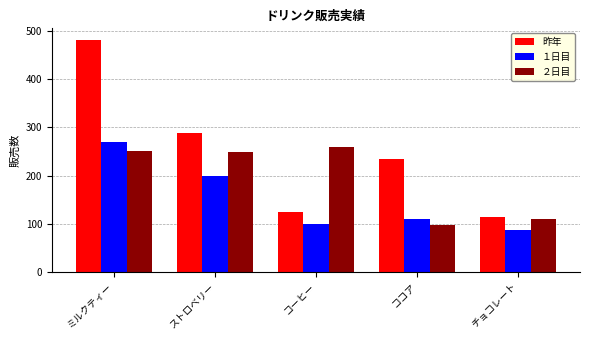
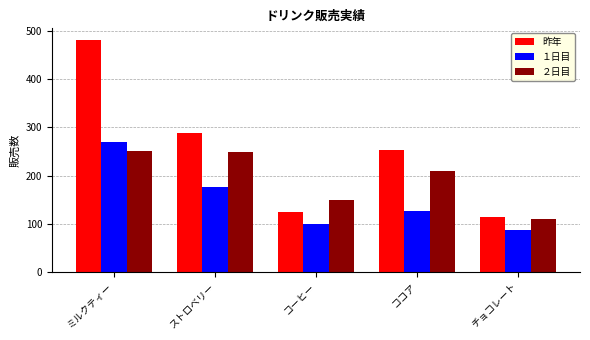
  {
    "昨年": {
      "ミルクティー": 480,
      "ストロベリー": 290,
      "コーヒー": 120,
-     "ココア": 230,
+     "ココア": 250,
      "チョコレート": 110
    },
    "１日目": {
      "ミルクティー": 270,
-     "ストロベリー": 200,
+     "ストロベリー": 180,
      "コーヒー": 100,
-     "ココア": 110,
+     "ココア": 130,
      "チョコレート": 90
    },
    "２日目": {
      "ミルクティー": 250,
      "ストロベリー": 250,
-     "コーヒー": 260,
-     "ココア": 100,
+     "コーヒー": 150,
+     "ココア": 210,
      "チョコレート": 110
    }
  }
